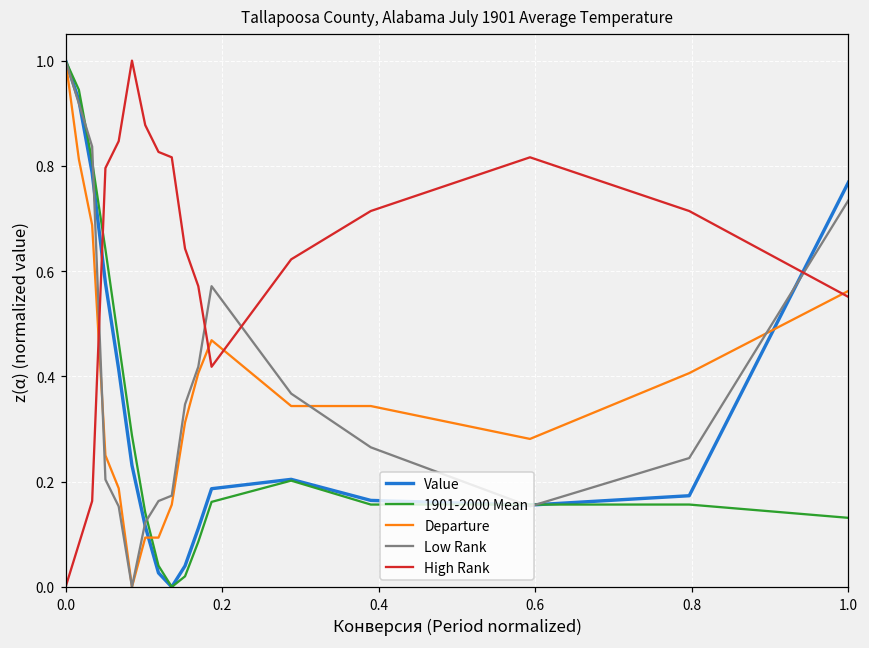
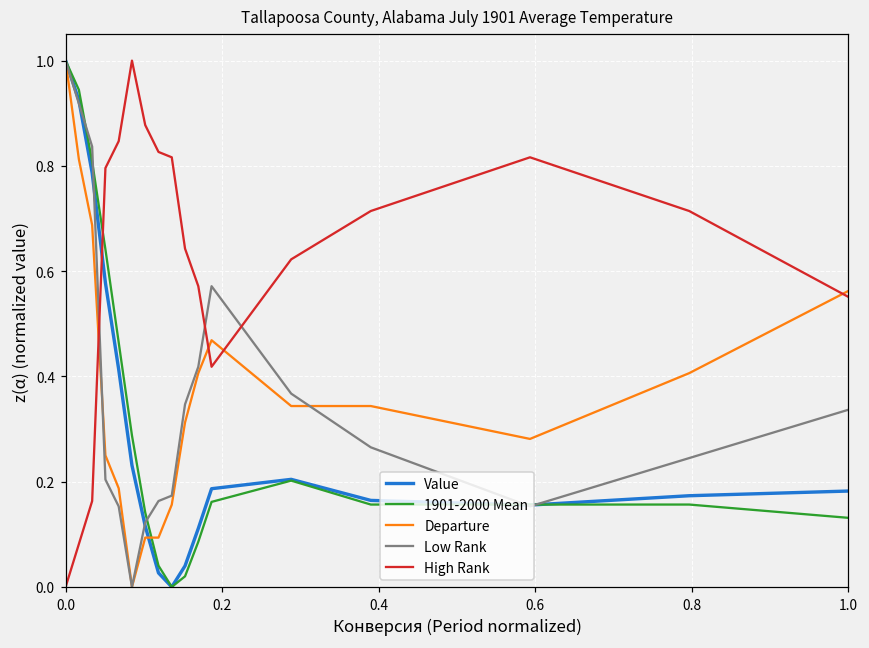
  {
    "Value": {
-     "1.0": 0.77
+     "1.0": 0.18
    },
    "1901-2000 Mean": {
      "1.0": 0.13
    },
    "Departure": {
      "1.0": 0.56
    },
    "Low Rank": {
-     "1.0": 0.73
+     "1.0": 0.34
    },
    "High Rank": {
      "0.0": 0.00,
      "1.0": 0.55
    }
  }
